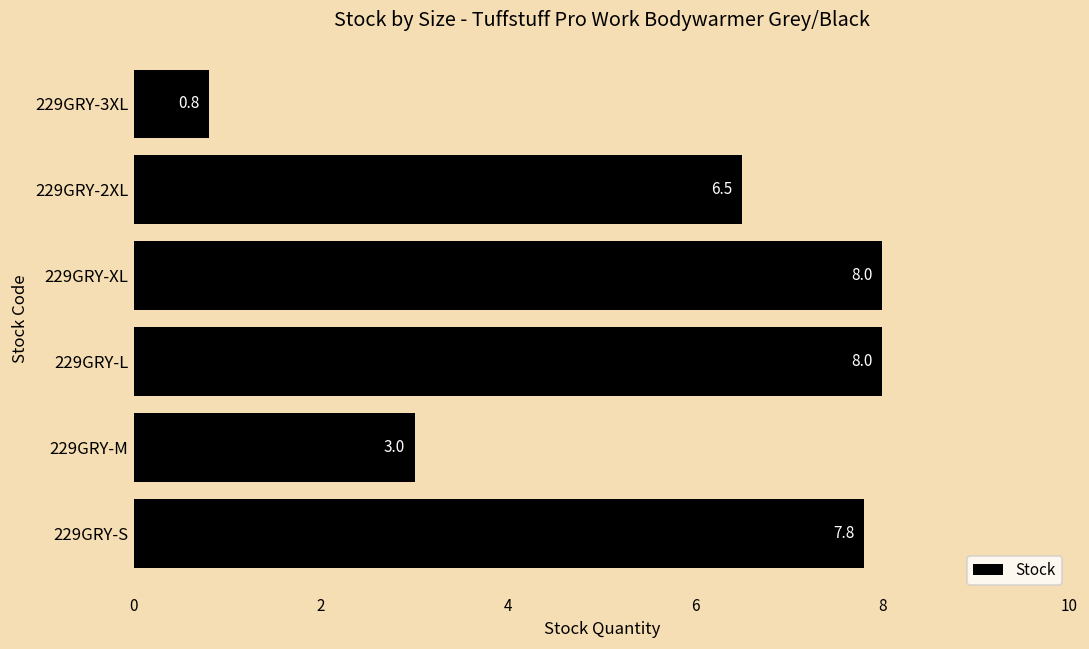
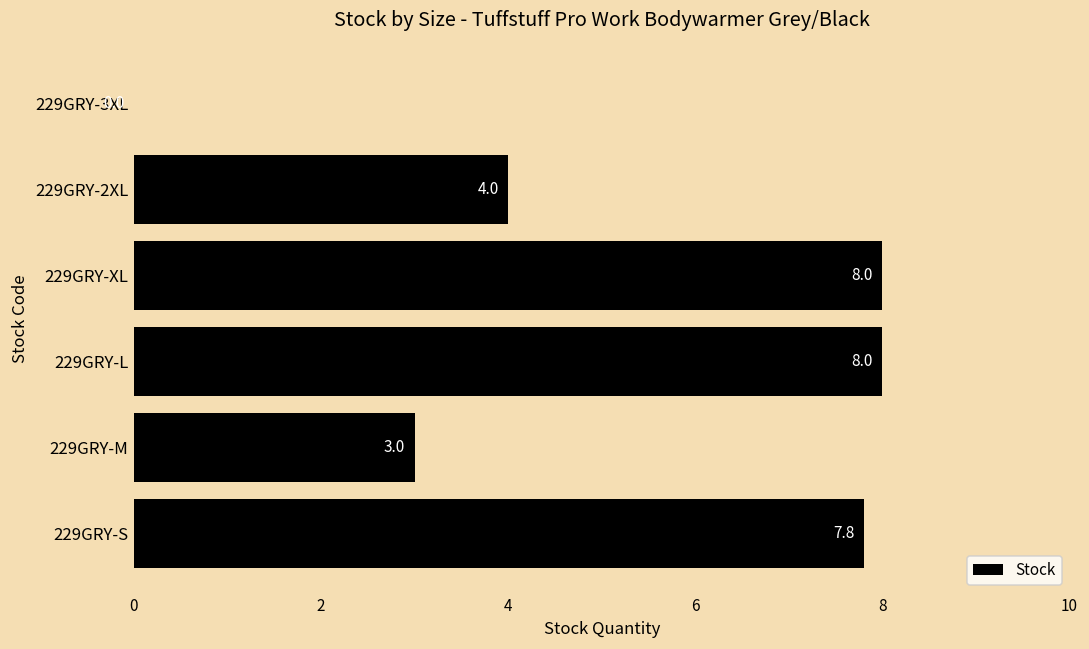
  {
-   "229GRY-3XL": 0.8,
-   "229GRY-2XL": 6.5,
+   "229GRY-3XL": 0.0,
+   "229GRY-2XL": 4.0,
    "229GRY-XL": 8.0,
    "229GRY-L": 8.0,
    "229GRY-M": 3.0,
    "229GRY-S": 7.8
  }
